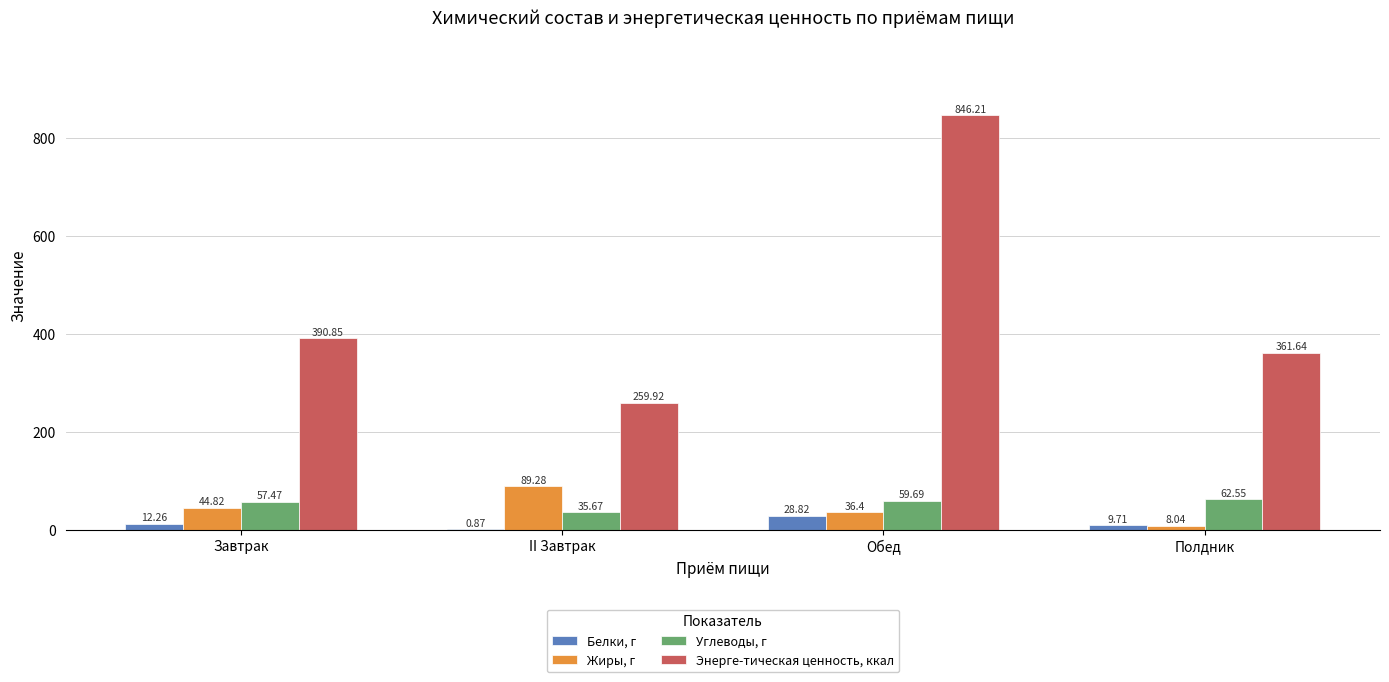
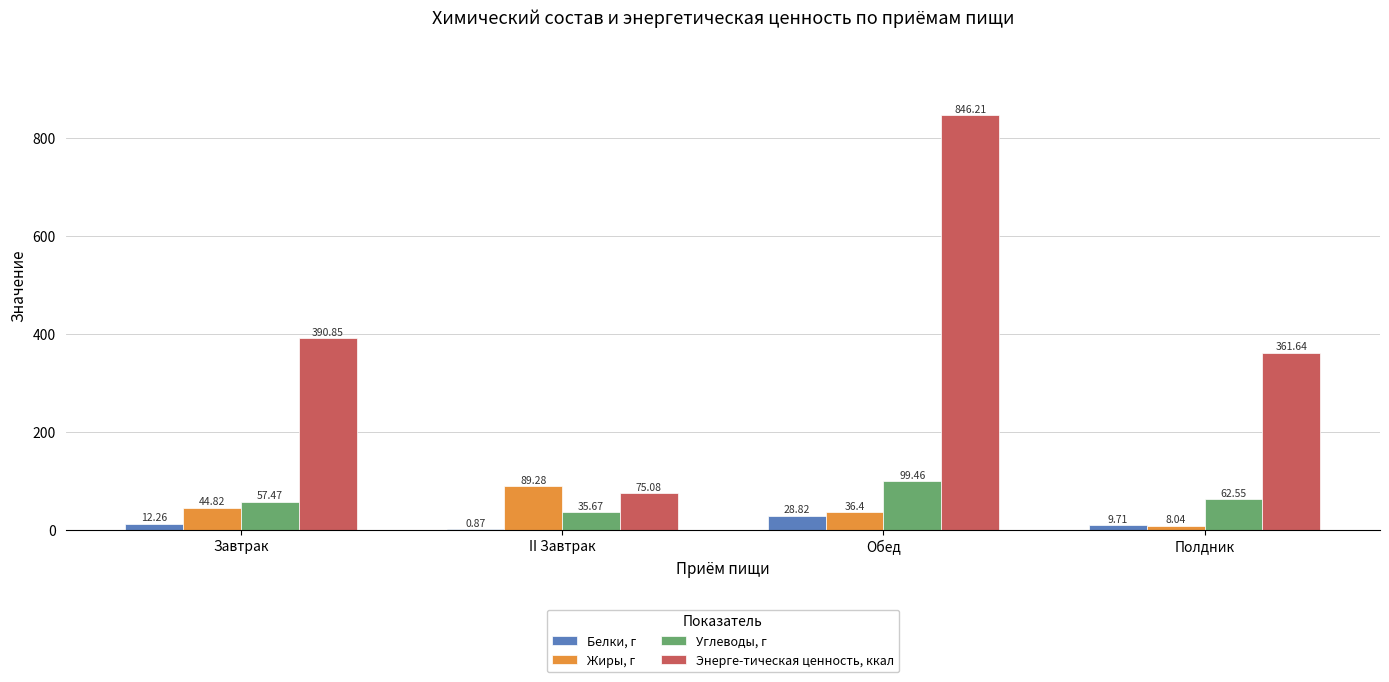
  {
    "Белки, г": {
      "Завтрак": 12.26,
      "II Завтрак": 0.87,
      "Обед": 28.82,
      "Полдник": 9.71
    },
    "Жиры, г": {
      "Завтрак": 44.82,
      "II Завтрак": 89.28,
      "Обед": 36.4,
      "Полдник": 8.04
    },
    "Углеводы, г": {
      "Завтрак": 57.47,
      "II Завтрак": 35.67,
-     "Обед": 59.69,
+     "Обед": 99.46,
      "Полдник": 62.55
    },
    "Энерге-тическая ценность, ккал": {
      "Завтрак": 390.85,
-     "II Завтрак": 259.92,
+     "II Завтрак": 75.08,
      "Обед": 846.21,
      "Полдник": 361.64
    }
  }
